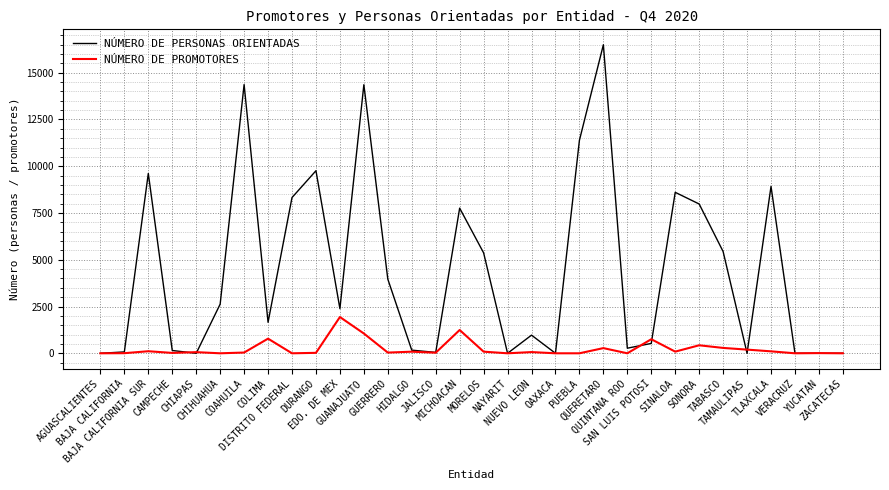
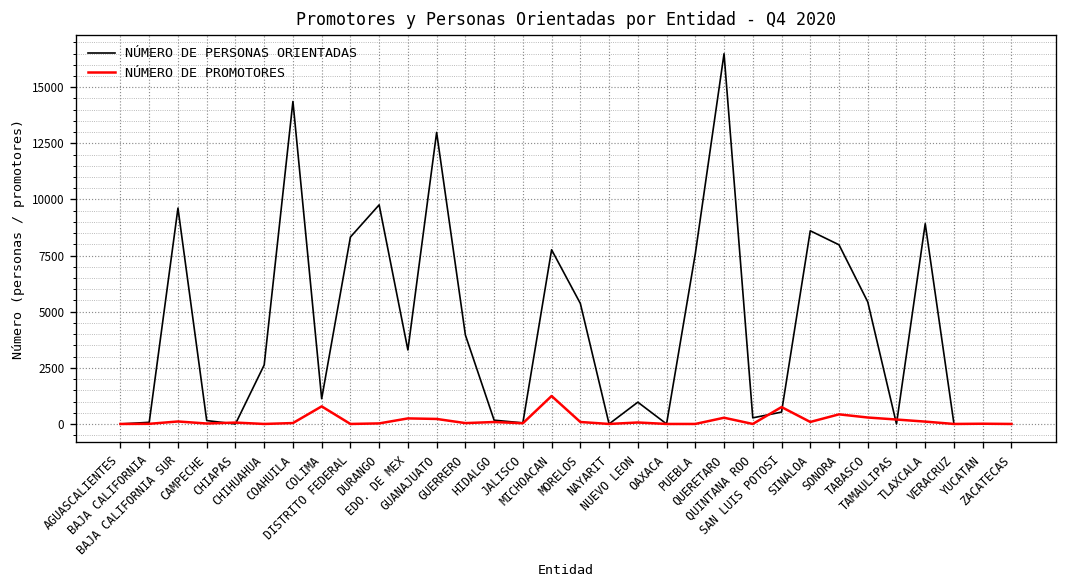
  {
    "NÚMERO DE PERSONAS ORIENTADAS": {
      "BAJA CALIFORNIA SUR": 9600,
      "CHIHUAHUA": 2600,
      "COAHUILA": 14400,
-     "COLIMA": 1700,
+     "COLIMA": 1100,
      "DISTRITO FEDERAL": 8300,
      "DURANGO": 9800,
-     "EDO. DE MEX": 2400,
-     "GUANAJUATO": 14400,
+     "EDO. DE MEX": 3300,
+     "GUANAJUATO": 13000,
      "GUERRERO": 4000,
      "MICHOACAN": 7800,
      "MORELOS": 5400,
      "NUEVO LEON": 1000,
-     "PUEBLA": 11400,
+     "PUEBLA": 7600,
      "QUERETARO": 16500,
      "QUINTANA ROO": 300,
      "SAN LUIS POTOSI": 500,
      "SINALOA": 8600,
      "SONORA": 8000,
      "TABASCO": 5400,
      "TAMAULIPAS": 0,
      "TLAXCALA": 8900
    },
    "NÚMERO DE PROMOTORES": {
      "BAJA CALIFORNIA SUR": 100,
      "CHIHUAHUA": 0,
      "COAHUILA": 0,
      "COLIMA": 800,
      "DISTRITO FEDERAL": 0,
      "DURANGO": 0,
-     "EDO. DE MEX": 1900,
-     "GUANAJUATO": 1100,
+     "EDO. DE MEX": 200,
+     "GUANAJUATO": 200,
      "GUERRERO": 0,
      "MICHOACAN": 1200,
      "MORELOS": 100,
      "NUEVO LEON": 100,
      "PUEBLA": 0,
      "QUERETARO": 300,
      "QUINTANA ROO": 0,
      "SAN LUIS POTOSI": 800,
      "SINALOA": 100,
      "SONORA": 400,
      "TABASCO": 300,
      "TAMAULIPAS": 200,
      "TLAXCALA": 100
    }
  }
